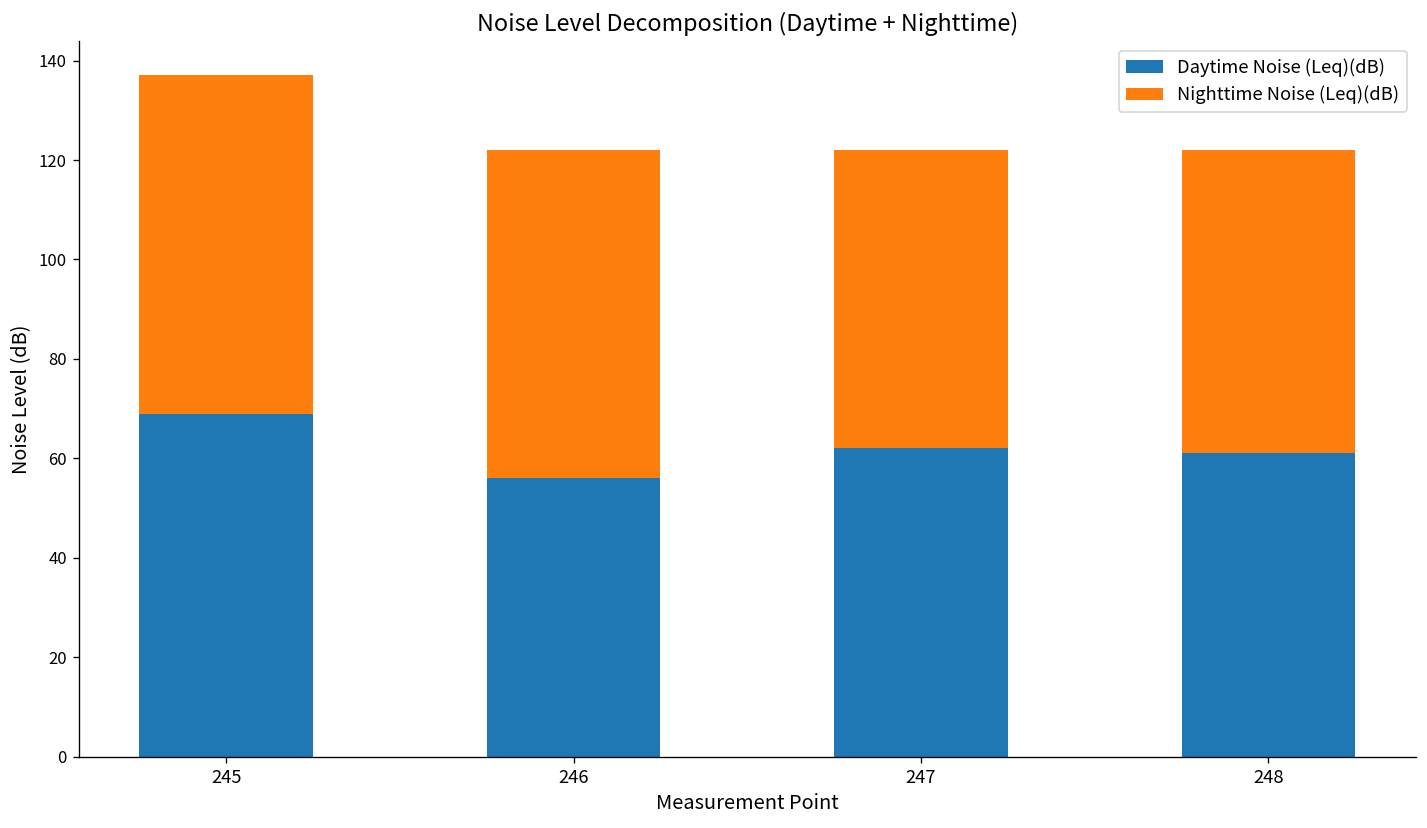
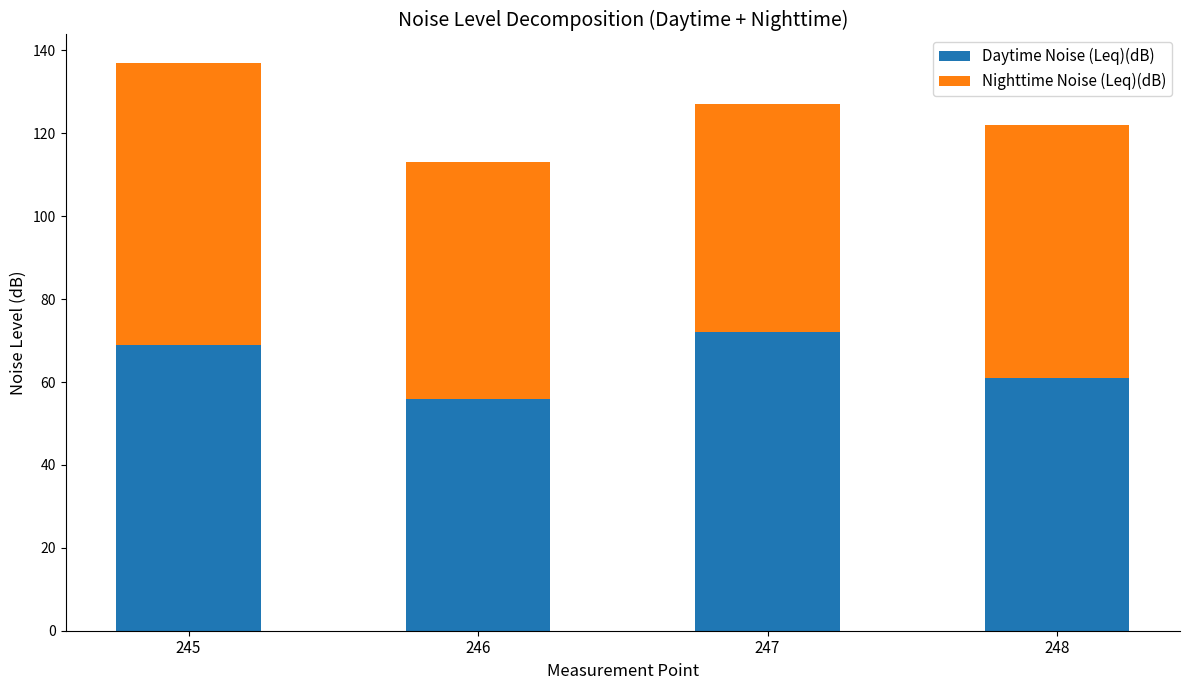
  {
    "Daytime Noise (Leq)(dB)": {
      "245": 69,
      "246": 56,
-     "247": 62,
+     "247": 72,
      "248": 61
    },
    "Nighttime Noise (Leq)(dB)": {
      "245": 68,
-     "246": 66,
-     "247": 60,
+     "246": 57,
+     "247": 55,
      "248": 61
    }
  }
